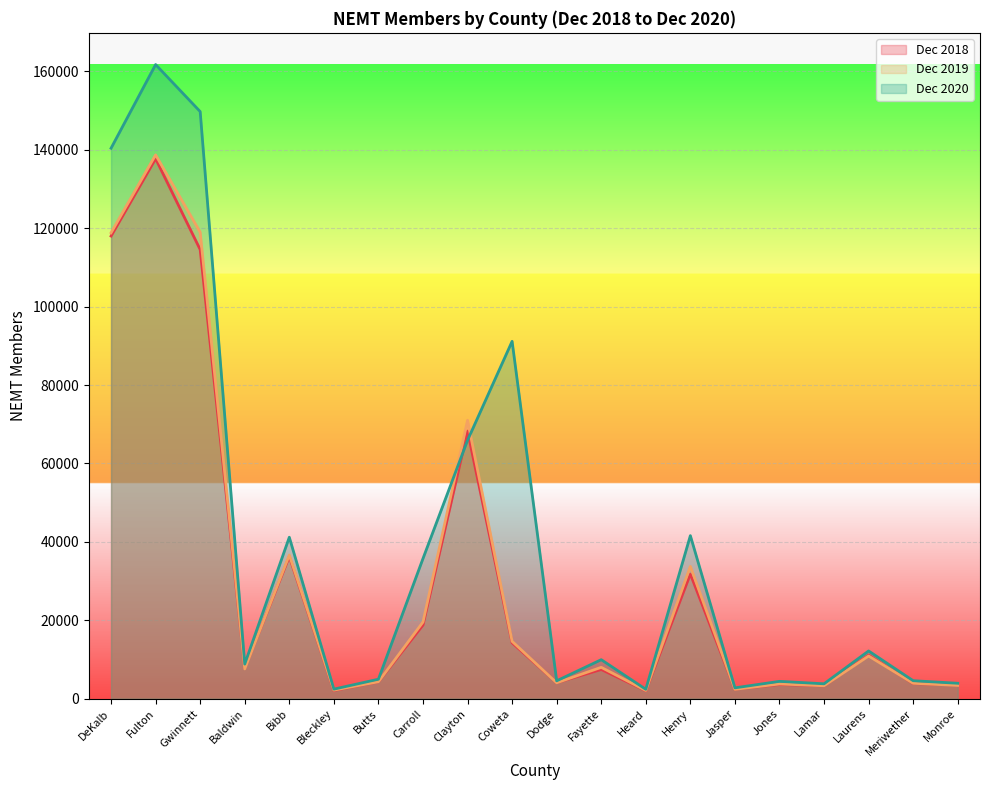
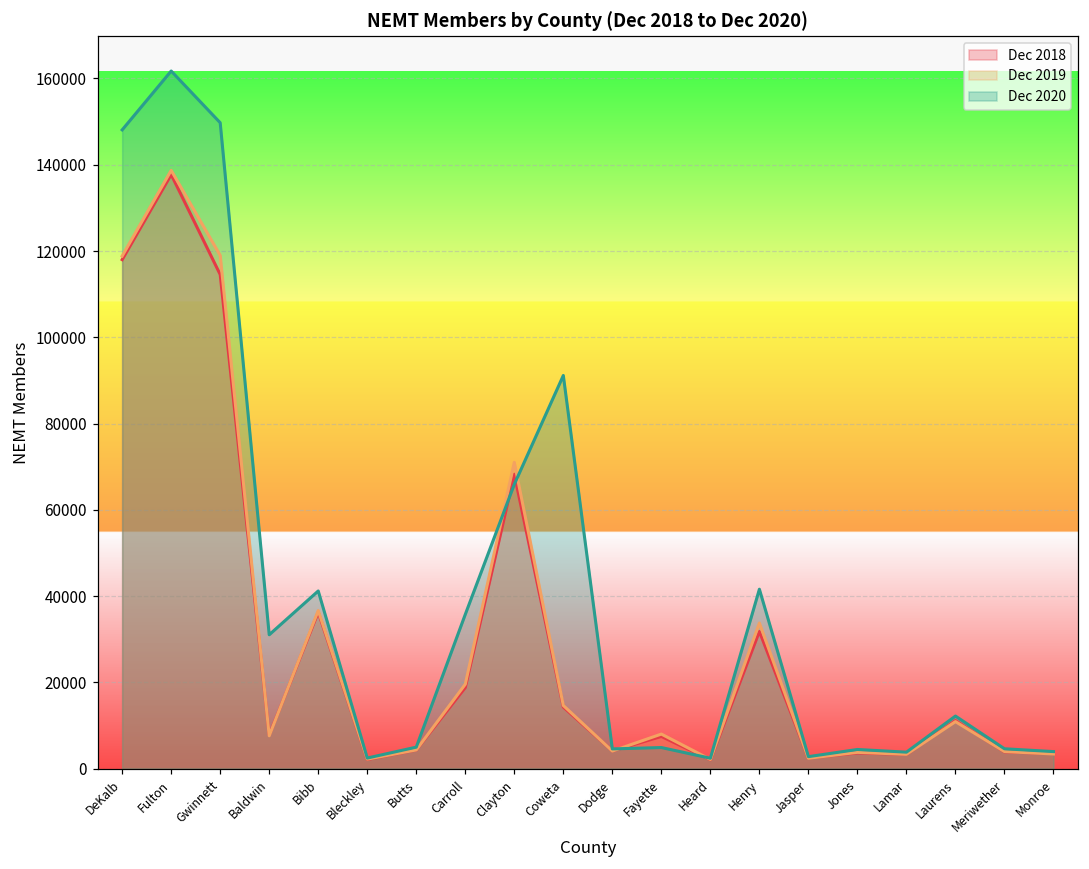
  {
    "Dec 2020": {
-     "DeKalb": 140000,
+     "DeKalb": 148000,
      "Fulton": 162000,
      "Gwinnett": 150000,
-     "Baldwin": 9000,
+     "Baldwin": 31000,
      "Bibb": 41000,
      "Butts": 5000,
      "Carroll": 36000,
      "Clayton": 66000,
      "Coweta": 91000,
-     "Fayette": 10000,
+     "Fayette": 5000,
      "Henry": 42000,
      "Jones": 4000,
      "Laurens": 12000,
      "Meriwether": 5000
    }
  }
